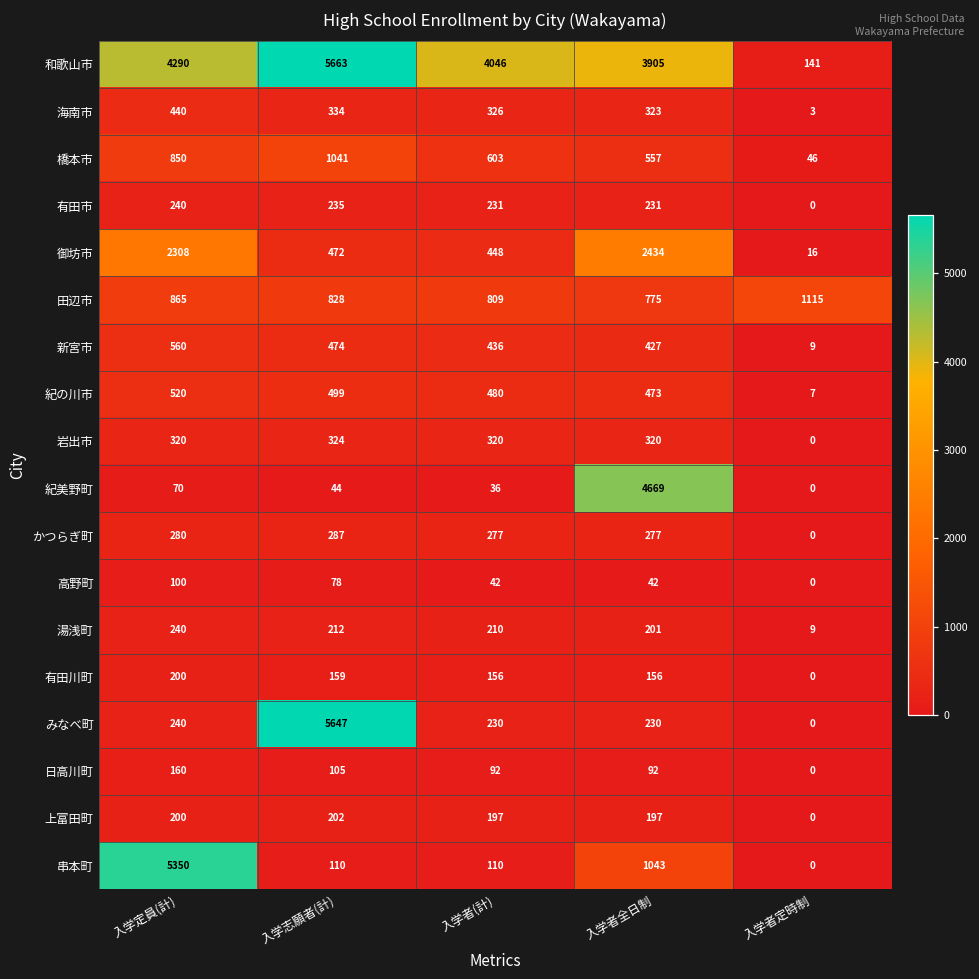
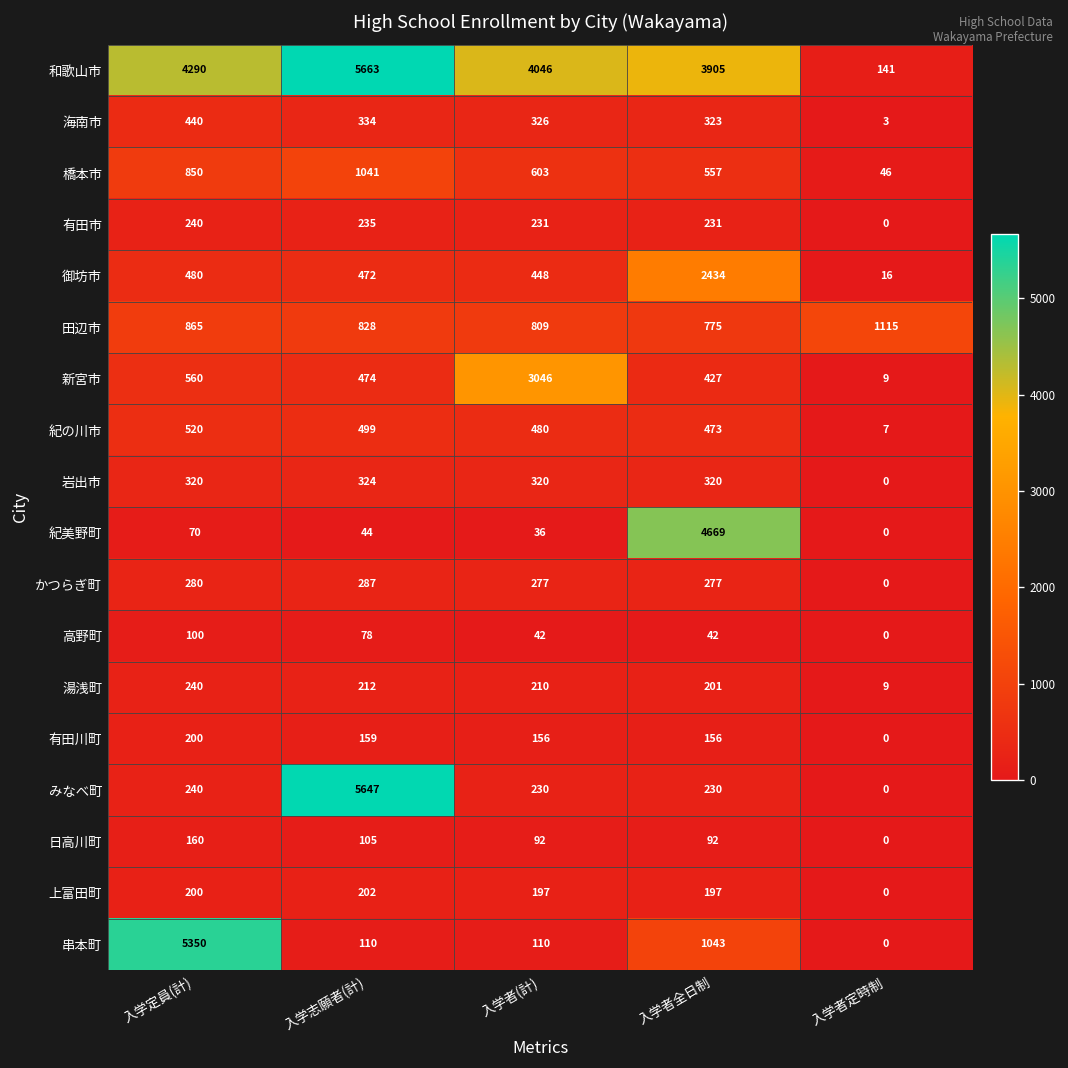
  {
    "和歌山市": {
      "入学定員(計)": 4290,
      "入学志願者(計)": 5663,
      "入学者(計)": 4046,
      "入学者全日制": 3905,
      "入学者定時制": 141
    },
    "海南市": {
      "入学定員(計)": 440,
      "入学志願者(計)": 334,
      "入学者(計)": 326,
      "入学者全日制": 323,
      "入学者定時制": 3
    },
    "橋本市": {
      "入学定員(計)": 850,
      "入学志願者(計)": 1041,
      "入学者(計)": 603,
      "入学者全日制": 557,
      "入学者定時制": 46
    },
    "有田市": {
      "入学定員(計)": 240,
      "入学志願者(計)": 235,
      "入学者(計)": 231,
      "入学者全日制": 231,
      "入学者定時制": 0
    },
    "御坊市": {
-     "入学定員(計)": 2308,
+     "入学定員(計)": 480,
      "入学志願者(計)": 472,
      "入学者(計)": 448,
      "入学者全日制": 2434,
      "入学者定時制": 16
    },
    "田辺市": {
      "入学定員(計)": 865,
      "入学志願者(計)": 828,
      "入学者(計)": 809,
      "入学者全日制": 775,
      "入学者定時制": 1115
    },
    "新宮市": {
      "入学定員(計)": 560,
      "入学志願者(計)": 474,
-     "入学者(計)": 436,
+     "入学者(計)": 3046,
      "入学者全日制": 427,
      "入学者定時制": 9
    },
    "紀の川市": {
      "入学定員(計)": 520,
      "入学志願者(計)": 499,
      "入学者(計)": 480,
      "入学者全日制": 473,
      "入学者定時制": 7
    },
    "岩出市": {
      "入学定員(計)": 320,
      "入学志願者(計)": 324,
      "入学者(計)": 320,
      "入学者全日制": 320,
      "入学者定時制": 0
    },
    "紀美野町": {
      "入学定員(計)": 70,
      "入学志願者(計)": 44,
      "入学者(計)": 36,
      "入学者全日制": 4669,
      "入学者定時制": 0
    },
    "かつらぎ町": {
      "入学定員(計)": 280,
      "入学志願者(計)": 287,
      "入学者(計)": 277,
      "入学者全日制": 277,
      "入学者定時制": 0
    },
    "高野町": {
      "入学定員(計)": 100,
      "入学志願者(計)": 78,
      "入学者(計)": 42,
      "入学者全日制": 42,
      "入学者定時制": 0
    },
    "湯浅町": {
      "入学定員(計)": 240,
      "入学志願者(計)": 212,
      "入学者(計)": 210,
      "入学者全日制": 201,
      "入学者定時制": 9
    },
    "有田川町": {
      "入学定員(計)": 200,
      "入学志願者(計)": 159,
      "入学者(計)": 156,
      "入学者全日制": 156,
      "入学者定時制": 0
    },
    "みなべ町": {
      "入学定員(計)": 240,
      "入学志願者(計)": 5647,
      "入学者(計)": 230,
      "入学者全日制": 230,
      "入学者定時制": 0
    },
    "日高川町": {
      "入学定員(計)": 160,
      "入学志願者(計)": 105,
      "入学者(計)": 92,
      "入学者全日制": 92,
      "入学者定時制": 0
    },
    "上富田町": {
      "入学定員(計)": 200,
      "入学志願者(計)": 202,
      "入学者(計)": 197,
      "入学者全日制": 197,
      "入学者定時制": 0
    },
    "串本町": {
      "入学定員(計)": 5350,
      "入学志願者(計)": 110,
      "入学者(計)": 110,
      "入学者全日制": 1043,
      "入学者定時制": 0
    }
  }
